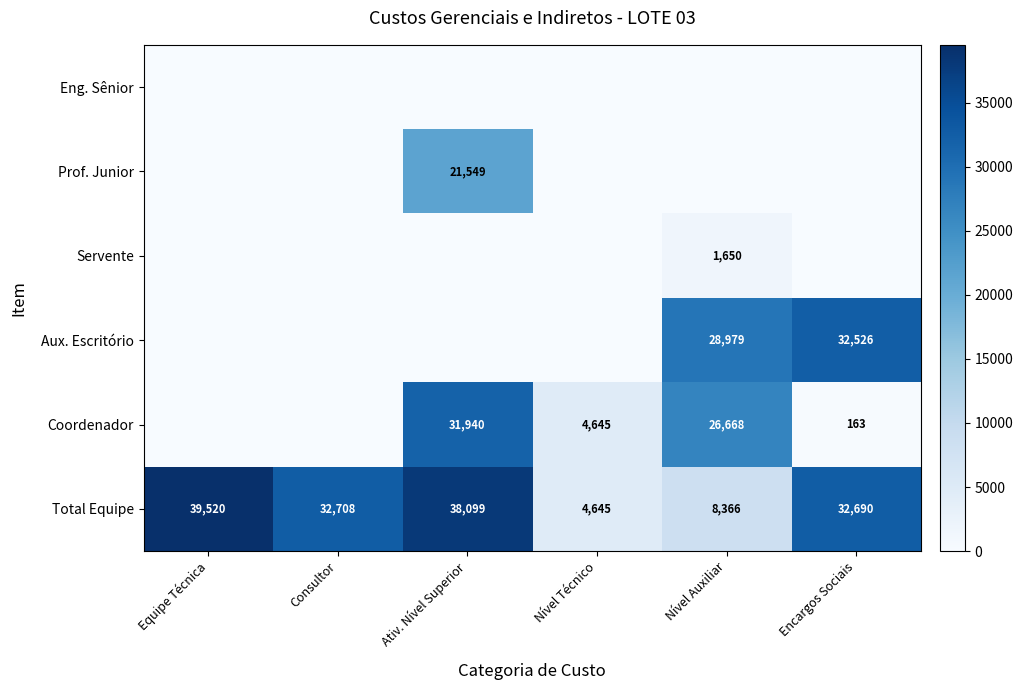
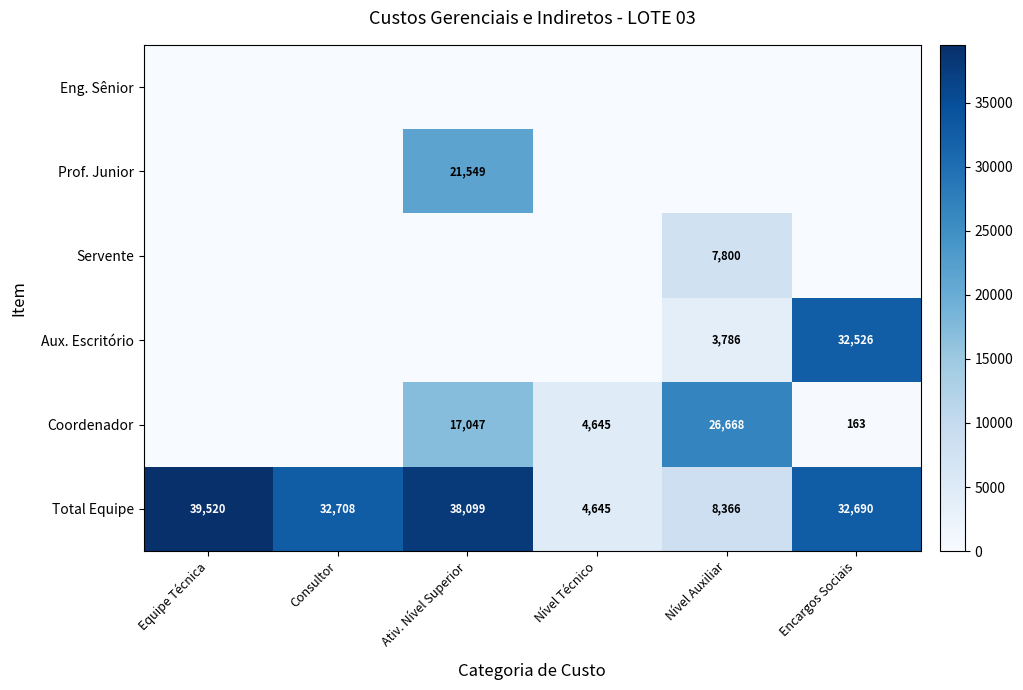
  {
    "Prof. Junior": {
      "Ativ. Nível Superior": "21,549"
    },
    "Servente": {
-     "Nível Auxiliar": "1,650"
+     "Nível Auxiliar": "7,800"
    },
    "Aux. Escritório": {
-     "Nível Auxiliar": "28,979",
+     "Nível Auxiliar": "3,786",
      "Encargos Sociais": "32,526"
    },
    "Coordenador": {
-     "Ativ. Nível Superior": "31,940",
+     "Ativ. Nível Superior": "17,047",
      "Nível Técnico": "4,645",
      "Nível Auxiliar": "26,668",
      "Encargos Sociais": "163"
    },
    "Total Equipe": {
      "Equipe Técnica": "39,520",
      "Consultor": "32,708",
      "Ativ. Nível Superior": "38,099",
      "Nível Técnico": "4,645",
      "Nível Auxiliar": "8,366",
      "Encargos Sociais": "32,690"
    }
  }
